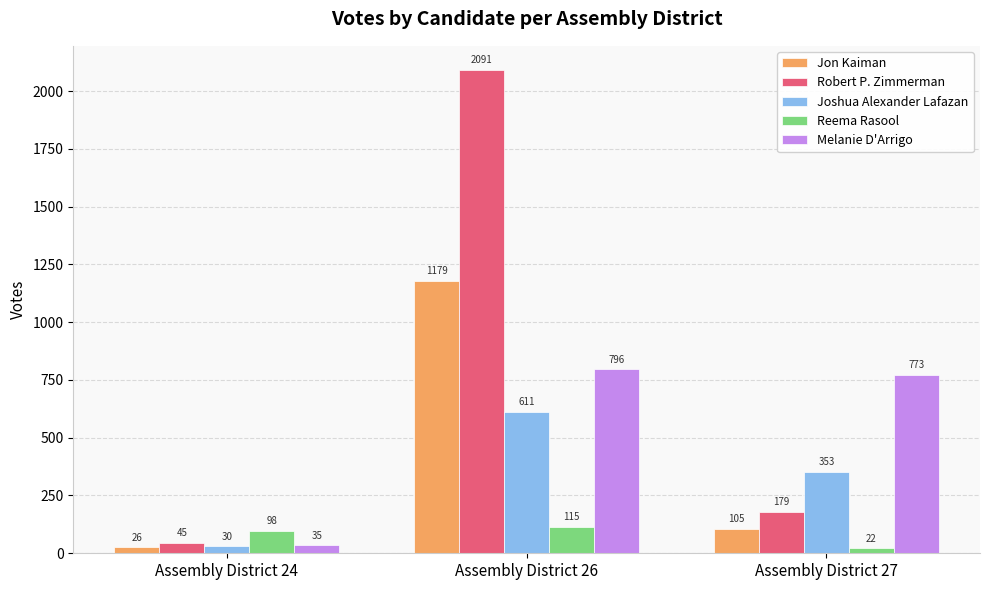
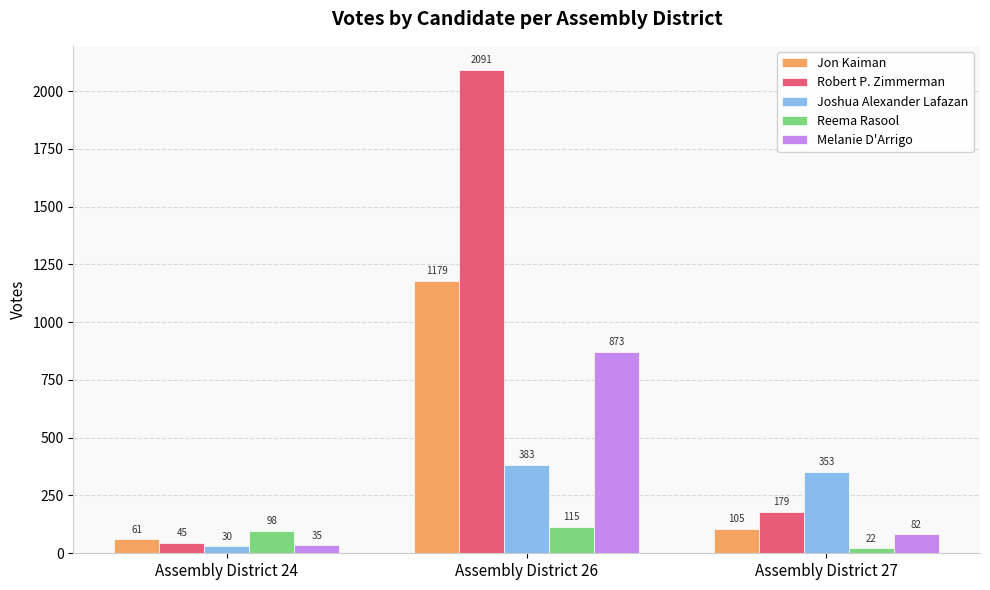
  {
    "Jon Kaiman": {
-     "Assembly District 24": 26,
+     "Assembly District 24": 61,
      "Assembly District 26": 1179,
      "Assembly District 27": 105
    },
    "Robert P. Zimmerman": {
      "Assembly District 24": 45,
      "Assembly District 26": 2091,
      "Assembly District 27": 179
    },
    "Joshua Alexander Lafazan": {
      "Assembly District 24": 30,
-     "Assembly District 26": 611,
+     "Assembly District 26": 383,
      "Assembly District 27": 353
    },
    "Reema Rasool": {
      "Assembly District 24": 98,
      "Assembly District 26": 115,
      "Assembly District 27": 22
    },
    "Melanie D'Arrigo": {
      "Assembly District 24": 35,
-     "Assembly District 26": 796,
-     "Assembly District 27": 773
+     "Assembly District 26": 873,
+     "Assembly District 27": 82
    }
  }
